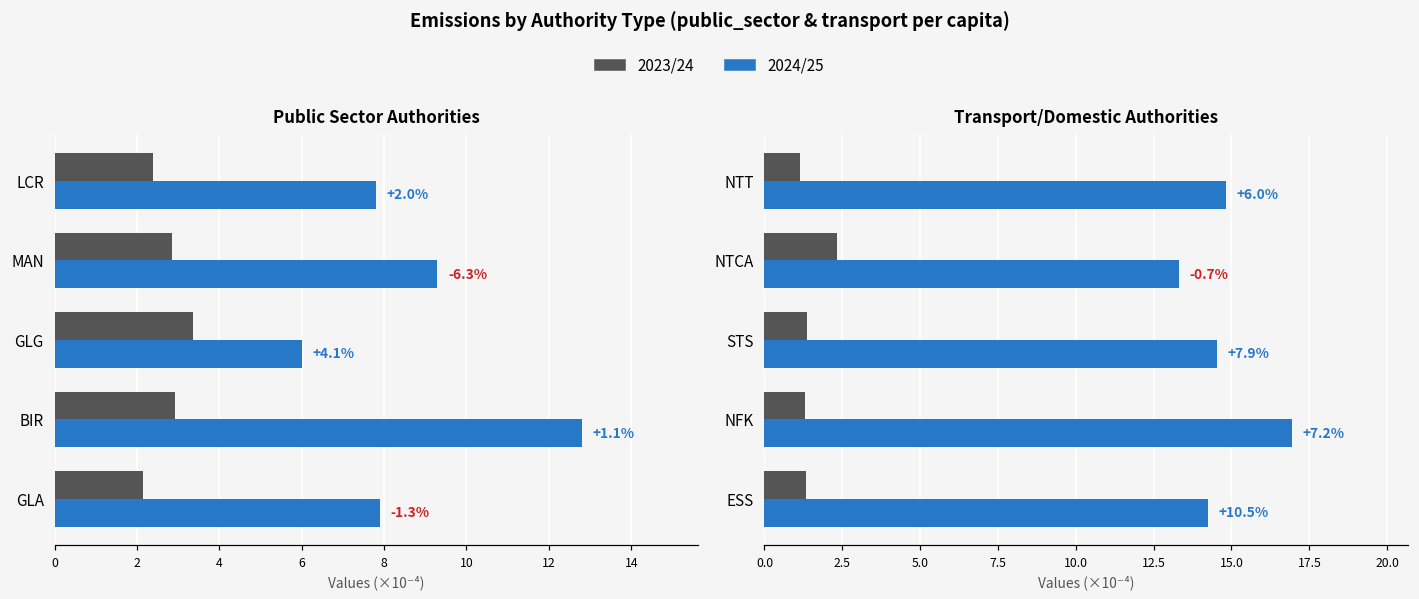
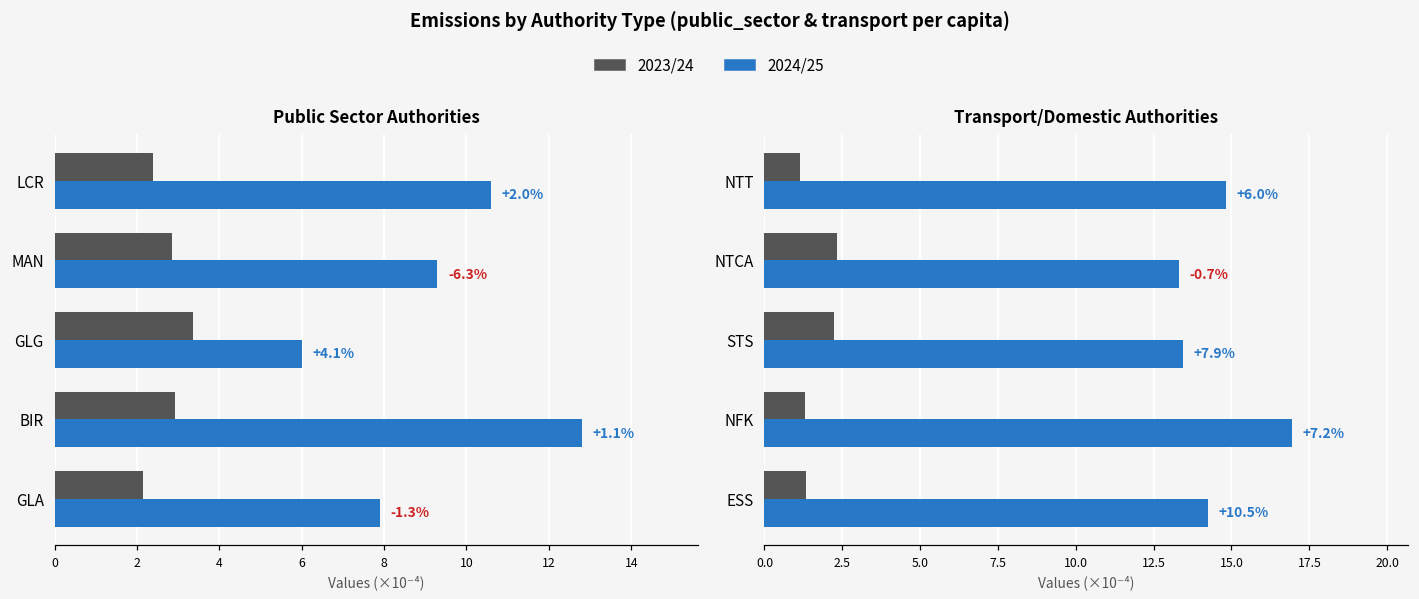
  {
    "Public Sector Authorities": {
      "2023/24": {
        "LCR": 2.4,
        "MAN": 2.8,
        "GLG": 3.4,
        "BIR": 2.9,
        "GLA": 2.2
      },
      "2024/25": {
-       "LCR": 7.8
+       "LCR": 10.6
      }
    },
    "Transport/Domestic Authorities": {
      "2023/24": {
        "NTT": 1.1,
        "NTCA": 2.3,
-       "STS": 1.4,
+       "STS": 2.2,
        "NFK": 1.3,
        "ESS": 1.3
      },
      "2024/25": {
-       "STS": 14.5
+       "STS": 13.4
      }
    }
  }
